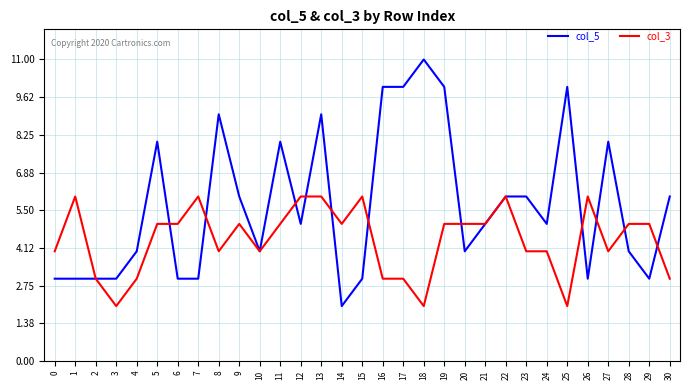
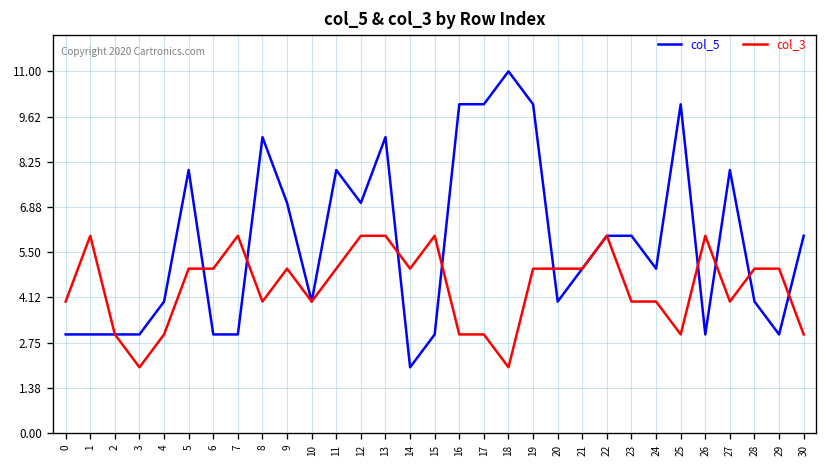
  {
    "col_5": {
      "0": 3,
      "1": 3,
      "3": 3,
      "4": 4,
      "5": 8,
      "6": 3,
      "7": 3,
      "8": 9,
-     "9": 6,
+     "9": 7,
      "11": 8,
-     "12": 5,
+     "12": 7,
      "13": 9,
      "14": 2,
      "15": 3,
      "16": 10,
      "17": 10,
      "18": 11,
      "19": 10,
      "20": 4,
      "23": 6,
      "24": 5,
      "25": 10,
      "26": 3,
      "27": 8,
      "28": 4,
      "29": 3,
      "30": 6
    },
    "col_3": {
      "0": 4,
      "1": 6,
      "3": 2,
      "4": 3,
      "5": 5,
      "6": 5,
      "7": 6,
      "8": 4,
      "9": 5,
      "11": 5,
      "12": 6,
      "13": 6,
      "14": 5,
      "15": 6,
      "16": 3,
      "17": 3,
      "18": 2,
      "19": 5,
      "20": 5,
      "23": 4,
      "24": 4,
-     "25": 2,
+     "25": 3,
      "26": 6,
      "27": 4,
      "28": 5,
      "29": 5,
      "30": 3
    }
  }
